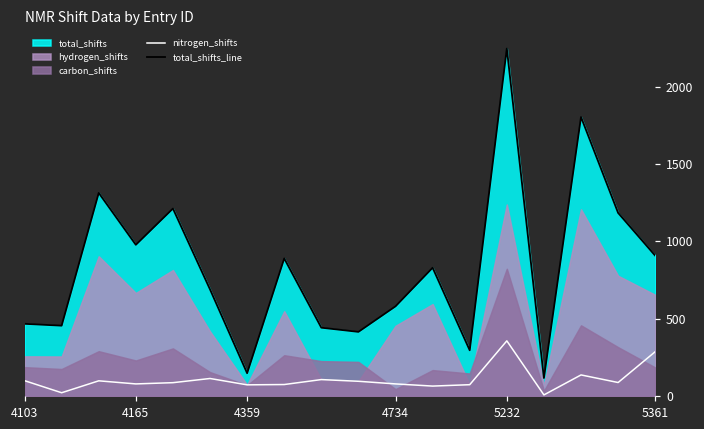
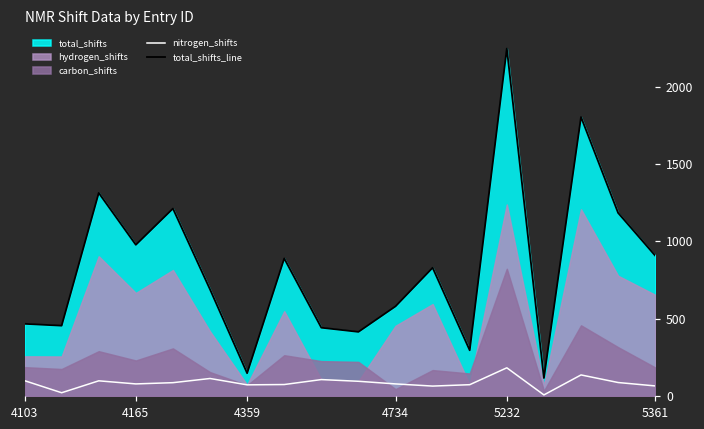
  {
    "nitrogen_shifts": {
      "4103": 100,
      "4165": 80,
      "4734": 80,
-     "5232": 360,
-     "5361": 290
+     "5232": 180,
+     "5361": 70
    },
    "total_shifts": {
      "4103": 470,
      "4165": 980,
      "4359": 150,
      "4734": 580,
      "5232": 2250,
      "5361": 910
    }
  }
